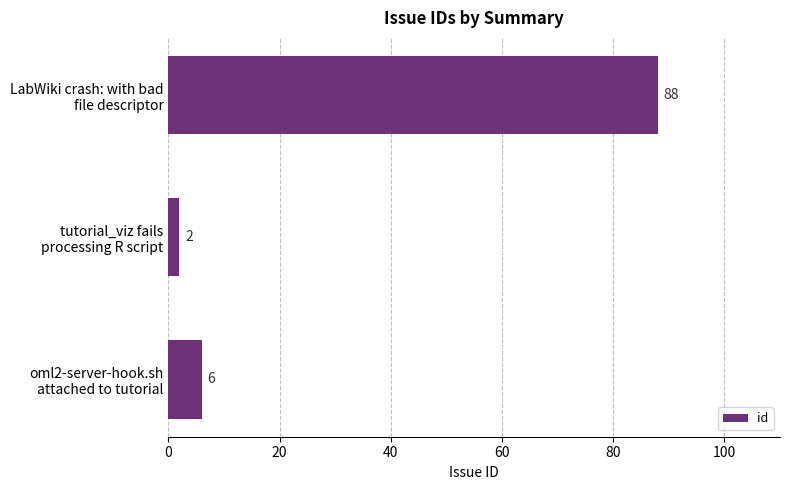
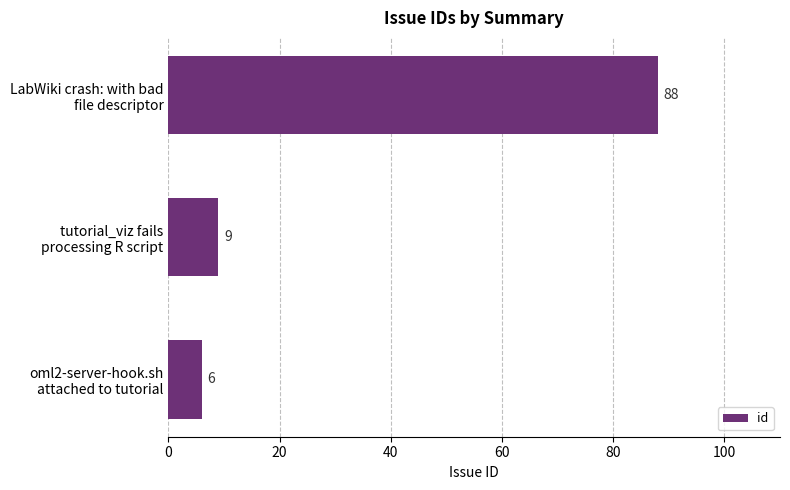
  {
    "LabWiki crash: with bad file descriptor": 88,
-   "tutorial_viz fails processing R script": 2,
+   "tutorial_viz fails processing R script": 9,
    "oml2-server-hook.sh attached to tutorial": 6
  }
